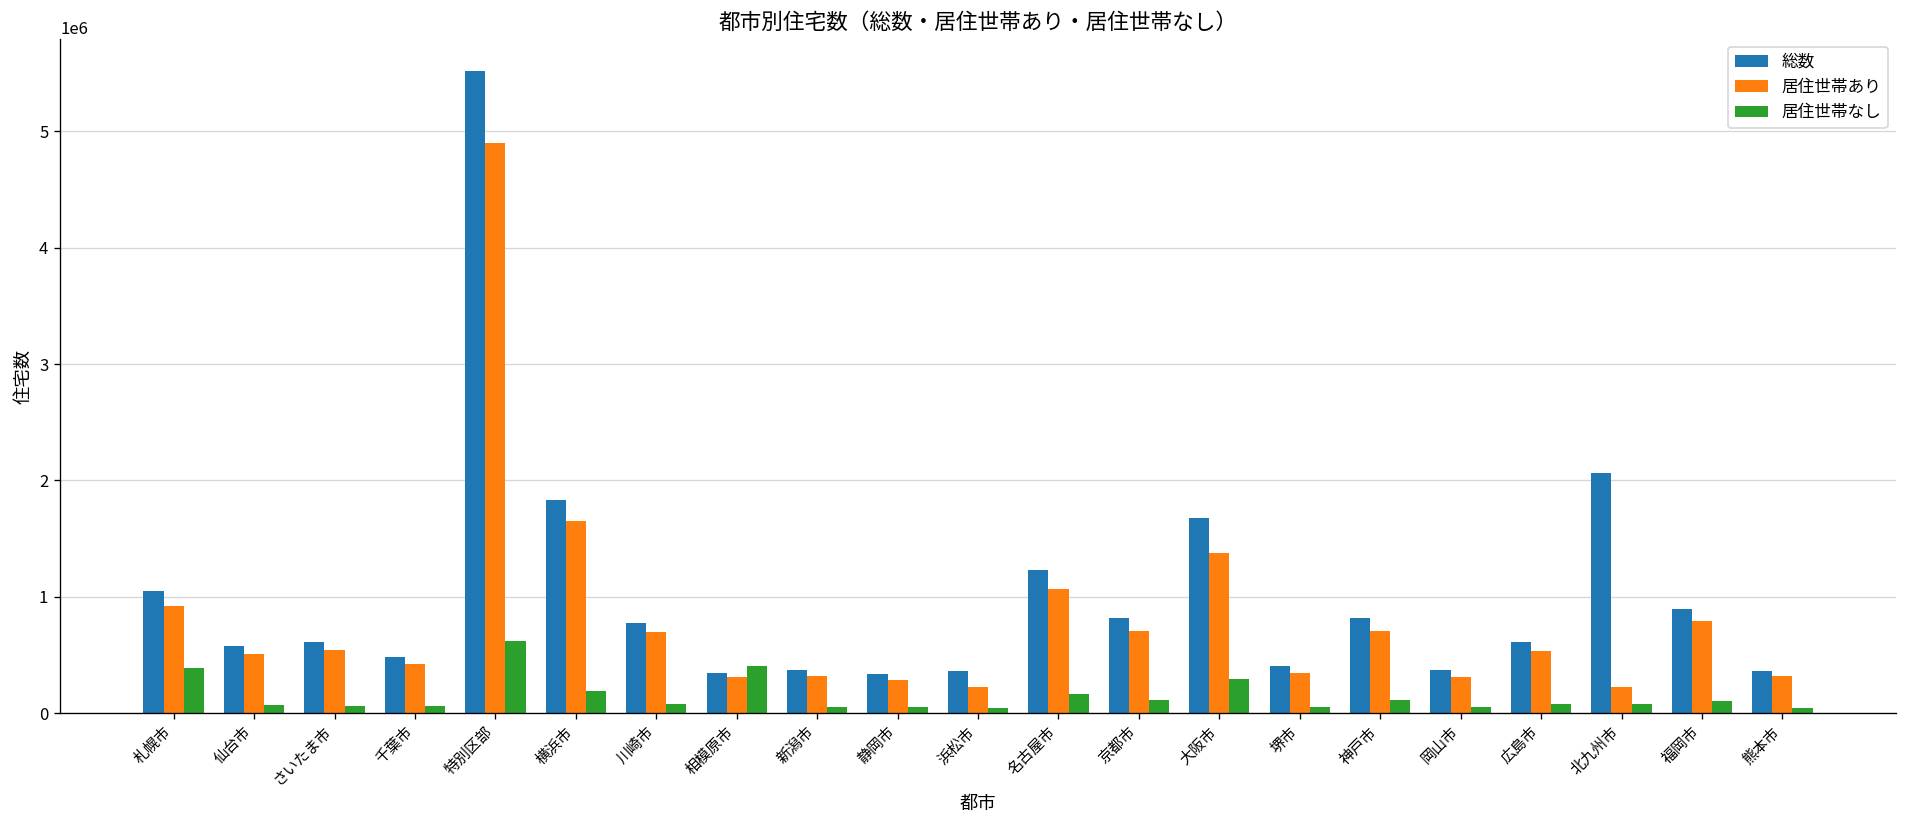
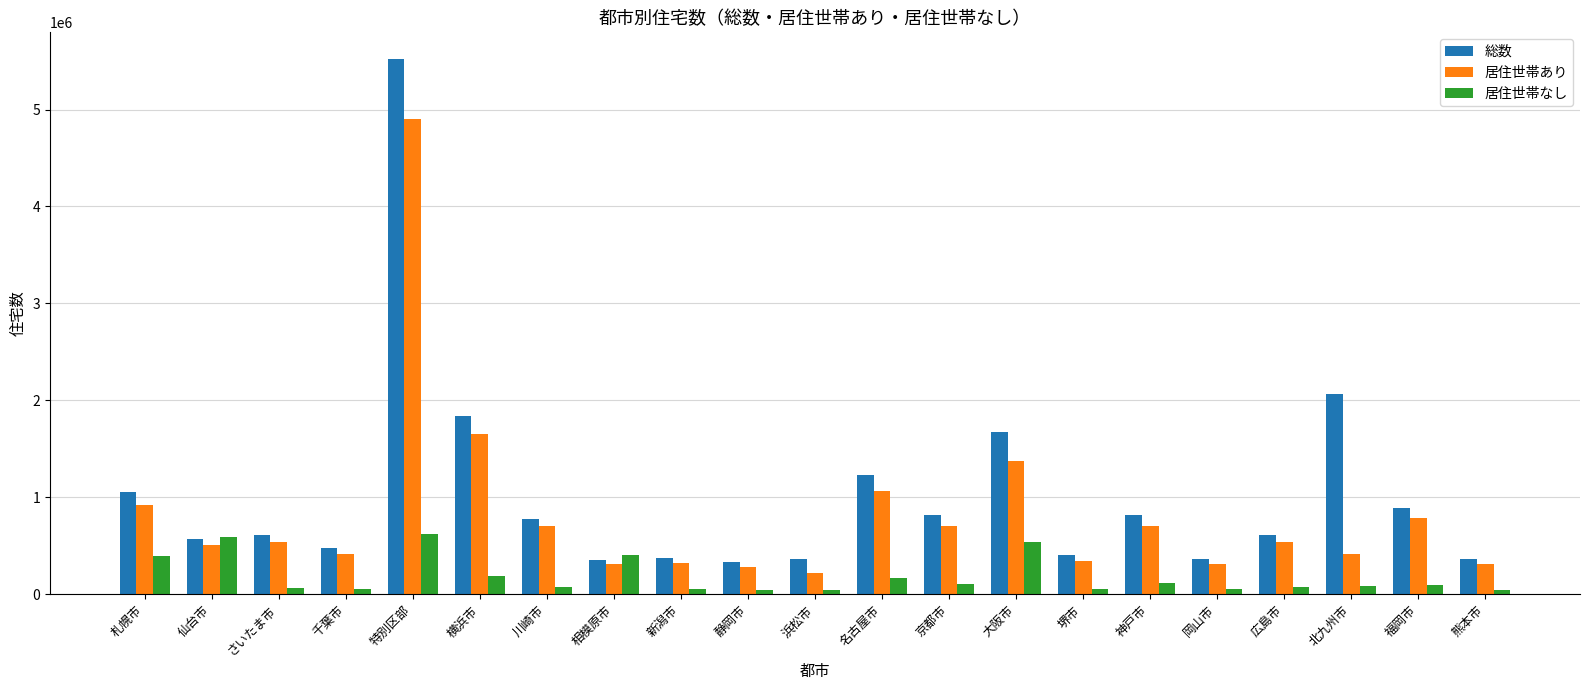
  {
    "総数": {
      "札幌市": 1100000,
      "仙台市": 600000,
      "さいたま市": 600000,
      "千葉市": 500000,
      "特別区部": 5500000,
      "横浜市": 1800000,
      "川崎市": 800000,
      "相模原市": 300000,
      "新潟市": 400000,
      "静岡市": 300000,
      "浜松市": 400000,
      "名古屋市": 1200000,
      "京都市": 800000,
      "大阪市": 1700000,
      "堺市": 400000,
      "神戸市": 800000,
      "岡山市": 400000,
      "広島市": 600000,
      "北九州市": 2100000,
      "福岡市": 900000,
      "熊本市": 400000
    },
    "居住世帯あり": {
      "札幌市": 900000,
      "仙台市": 500000,
      "さいたま市": 500000,
      "千葉市": 400000,
      "特別区部": 4900000,
      "横浜市": 1600000,
      "川崎市": 700000,
      "相模原市": 300000,
      "新潟市": 300000,
      "静岡市": 300000,
      "浜松市": 200000,
      "名古屋市": 1100000,
      "京都市": 700000,
      "大阪市": 1400000,
      "堺市": 300000,
      "神戸市": 700000,
      "岡山市": 300000,
      "広島市": 500000,
-     "北九州市": 200000,
+     "北九州市": 400000,
      "福岡市": 800000,
      "熊本市": 300000
    },
    "居住世帯なし": {
      "札幌市": 400000,
-     "仙台市": 100000,
+     "仙台市": 600000,
      "さいたま市": 100000,
      "千葉市": 100000,
      "特別区部": 600000,
      "横浜市": 200000,
      "川崎市": 100000,
      "相模原市": 400000,
      "新潟市": 100000,
      "静岡市": 0,
      "浜松市": 0,
      "名古屋市": 200000,
      "京都市": 100000,
-     "大阪市": 300000,
+     "大阪市": 500000,
      "堺市": 100000,
      "神戸市": 100000,
      "岡山市": 100000,
      "広島市": 100000,
      "北九州市": 100000,
      "福岡市": 100000,
      "熊本市": 0
    }
  }
